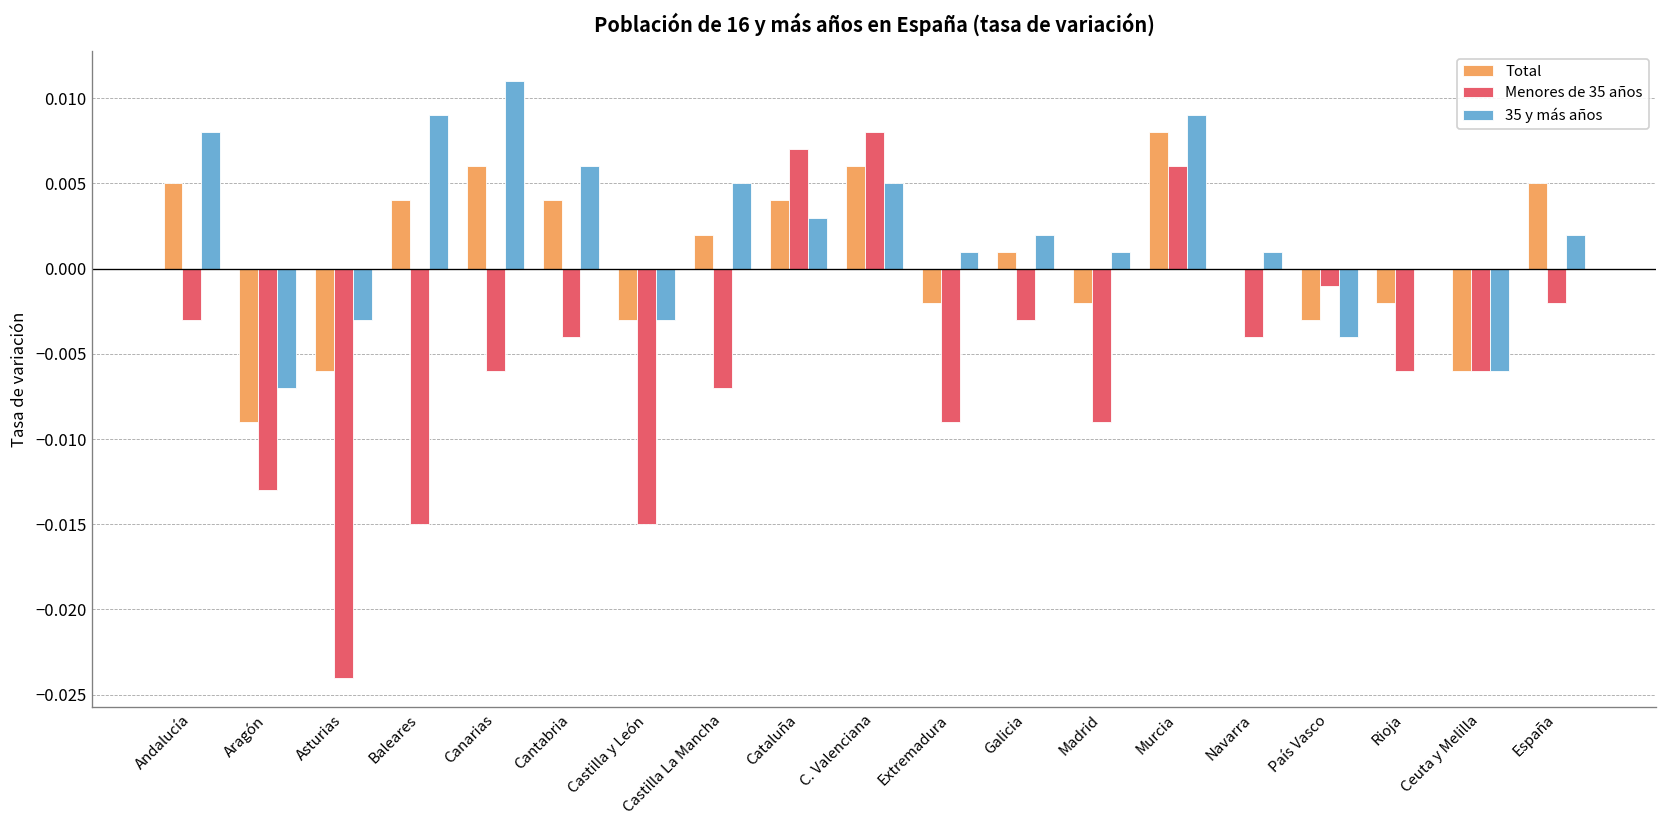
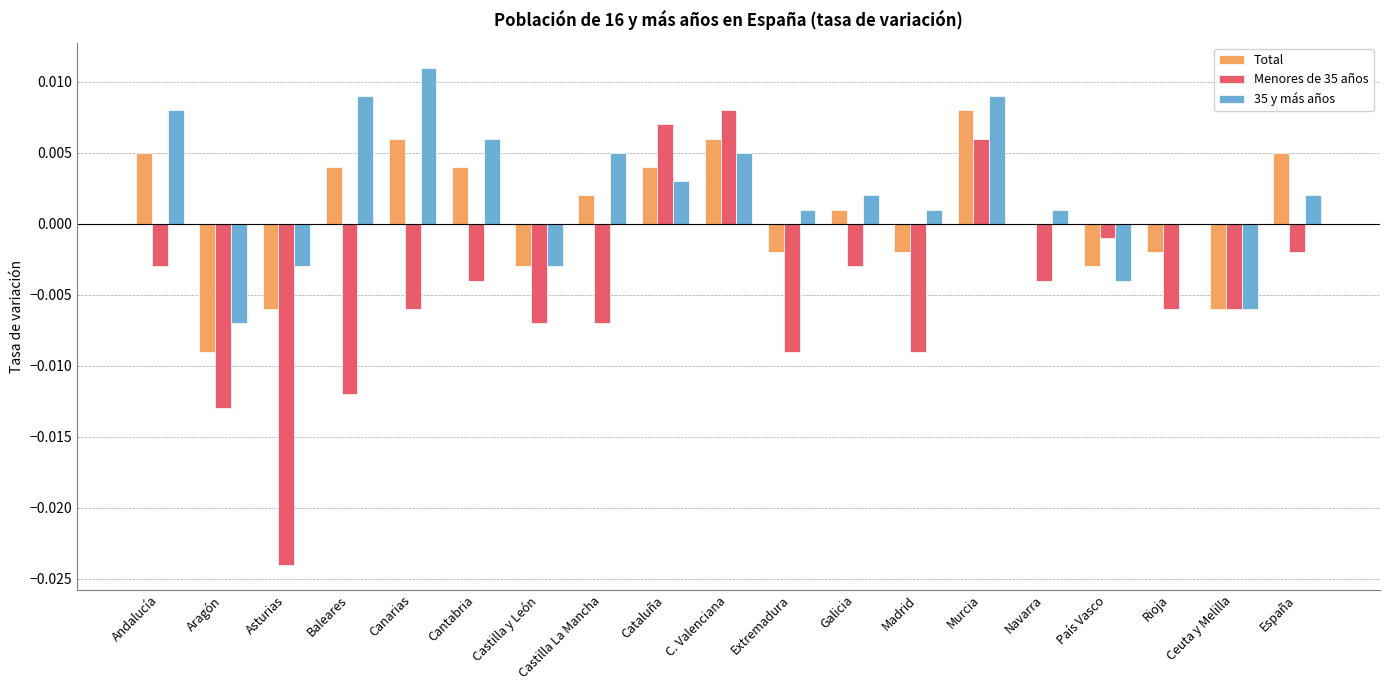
  {
    "Total": {
      "Andalucía": 0.005,
      "Aragón": -0.009,
      "Asturias": -0.006,
      "Baleares": 0.004,
      "Canarias": 0.006,
      "Cantabria": 0.004,
      "Castilla y León": -0.003,
      "Castilla La Mancha": 0.002,
      "Cataluña": 0.004,
      "C. Valenciana": 0.006,
      "Extremadura": -0.002,
      "Galicia": 0.001,
      "Madrid": -0.002,
      "Murcia": 0.008,
      "Navarra": 0.000,
      "País Vasco": -0.003,
      "Rioja": -0.002,
      "Ceuta y Melilla": -0.006,
      "España": 0.005
    },
    "Menores de 35 años": {
      "Andalucía": -0.003,
      "Aragón": -0.013,
      "Asturias": -0.024,
-     "Baleares": -0.015,
+     "Baleares": -0.012,
      "Canarias": -0.006,
      "Cantabria": -0.004,
-     "Castilla y León": -0.015,
+     "Castilla y León": -0.007,
      "Castilla La Mancha": -0.007,
      "Cataluña": 0.007,
      "C. Valenciana": 0.008,
      "Extremadura": -0.009,
      "Galicia": -0.003,
      "Madrid": -0.009,
      "Murcia": 0.006,
      "Navarra": -0.004,
      "País Vasco": -0.001,
      "Rioja": -0.006,
      "Ceuta y Melilla": -0.006,
      "España": -0.002
    },
    "35 y más años": {
      "Andalucía": 0.008,
      "Aragón": -0.007,
      "Asturias": -0.003,
      "Baleares": 0.009,
      "Canarias": 0.011,
      "Cantabria": 0.006,
      "Castilla y León": -0.003,
      "Castilla La Mancha": 0.005,
      "Cataluña": 0.003,
      "C. Valenciana": 0.005,
      "Extremadura": 0.001,
      "Galicia": 0.002,
      "Madrid": 0.001,
      "Murcia": 0.009,
      "Navarra": 0.001,
      "País Vasco": -0.004,
      "Rioja": 0.000,
      "Ceuta y Melilla": -0.006,
      "España": 0.002
    }
  }
